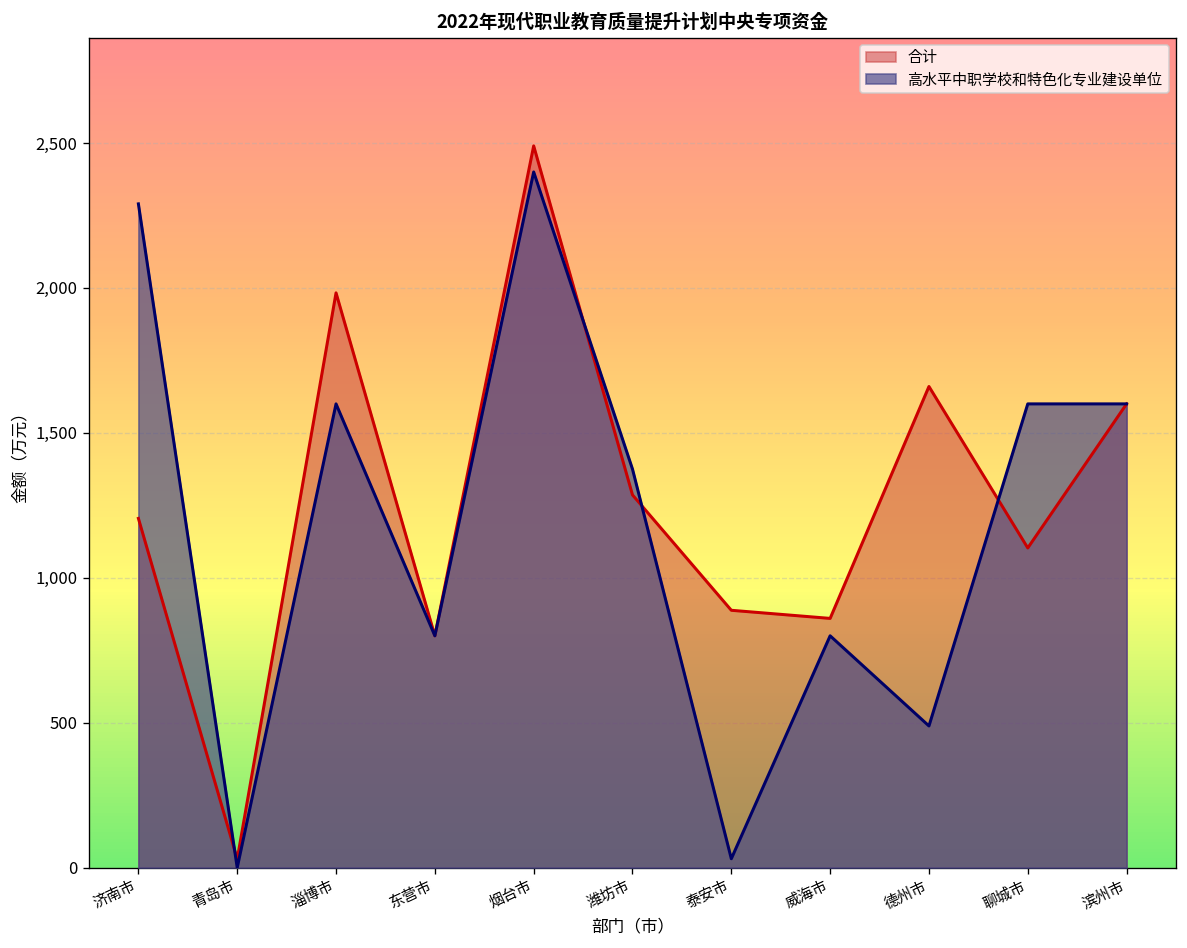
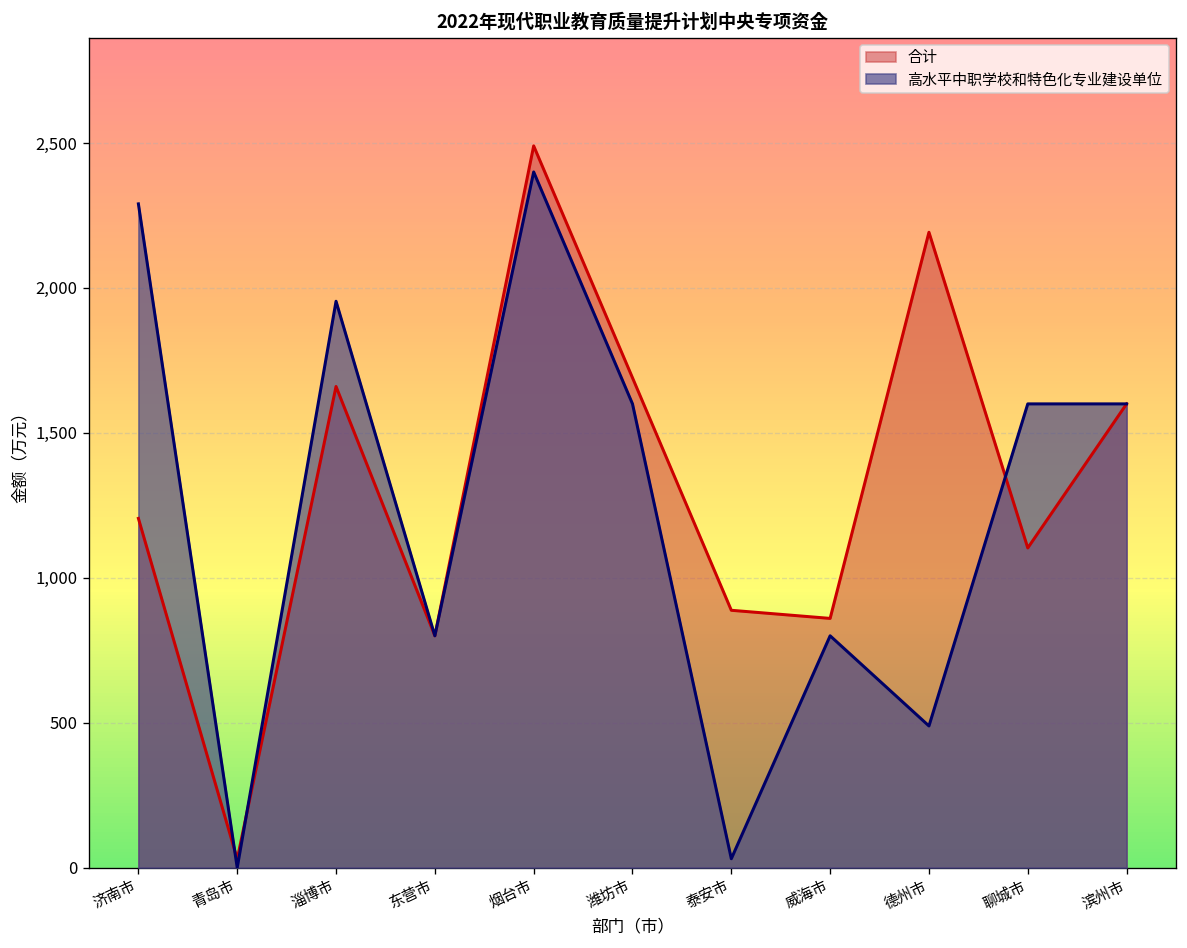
  {
    "合计": {
      "济南市": "1,210",
      "青岛市": "30",
-     "淄博市": "1,980",
+     "淄博市": "1,660",
      "烟台市": "2,490",
-     "潍坊市": "1,290",
+     "潍坊市": "1,690",
      "泰安市": "890",
      "威海市": "860",
-     "德州市": "1,660",
+     "德州市": "2,190",
      "聊城市": "1,100"
    },
    "高水平中职学校和特色化专业建设单位": {
      "济南市": "2,290",
      "青岛市": "0",
-     "淄博市": "1,600",
+     "淄博市": "1,950",
      "烟台市": "2,400",
-     "潍坊市": "1,380",
+     "潍坊市": "1,600",
      "泰安市": "30",
      "威海市": "800",
      "德州市": "490",
      "聊城市": "1,600"
    }
  }
